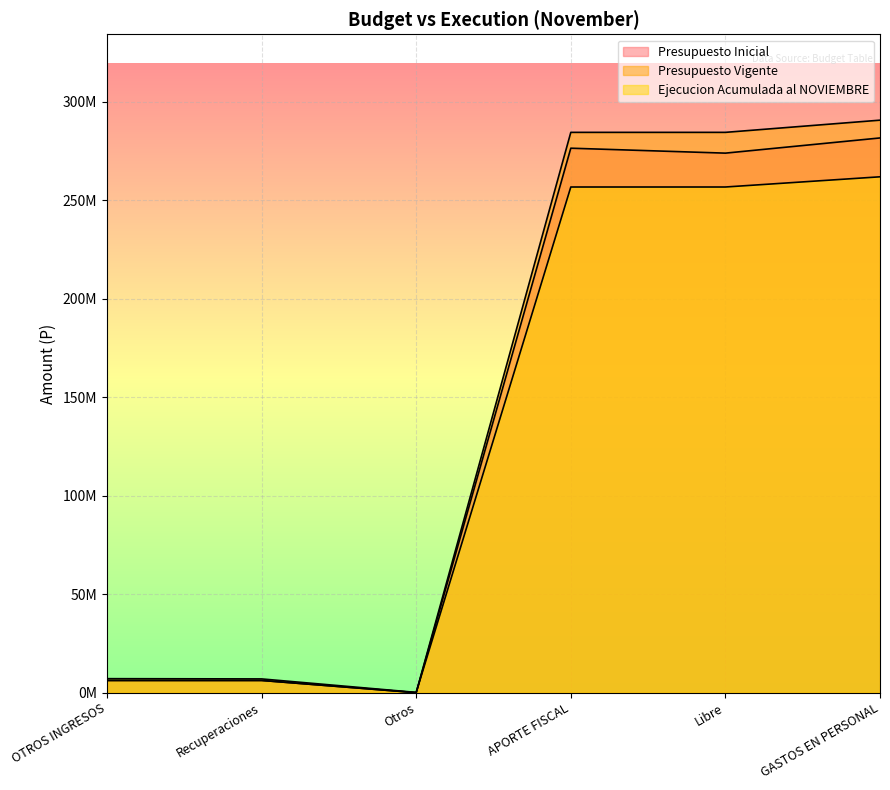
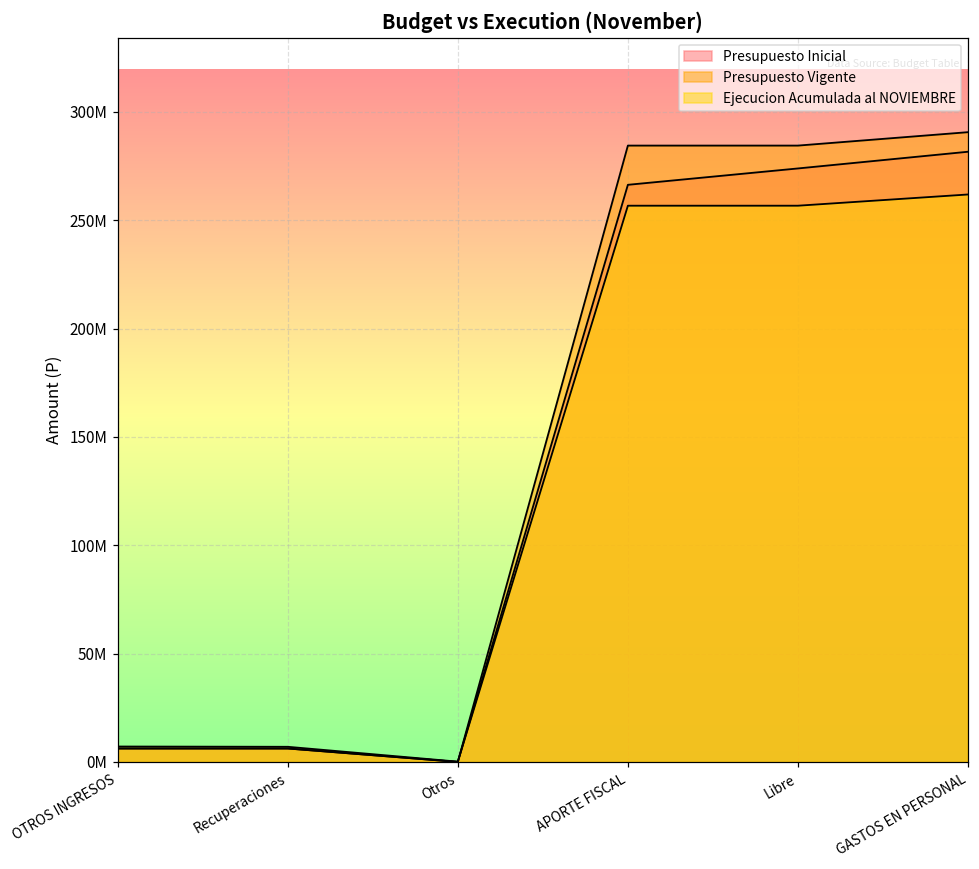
  {
    "Presupuesto Inicial": {
-     "APORTE FISCAL": 276000000,
+     "APORTE FISCAL": 266000000,
      "Libre": 274000000,
      "GASTOS EN PERSONAL": 282000000
    }
  }
